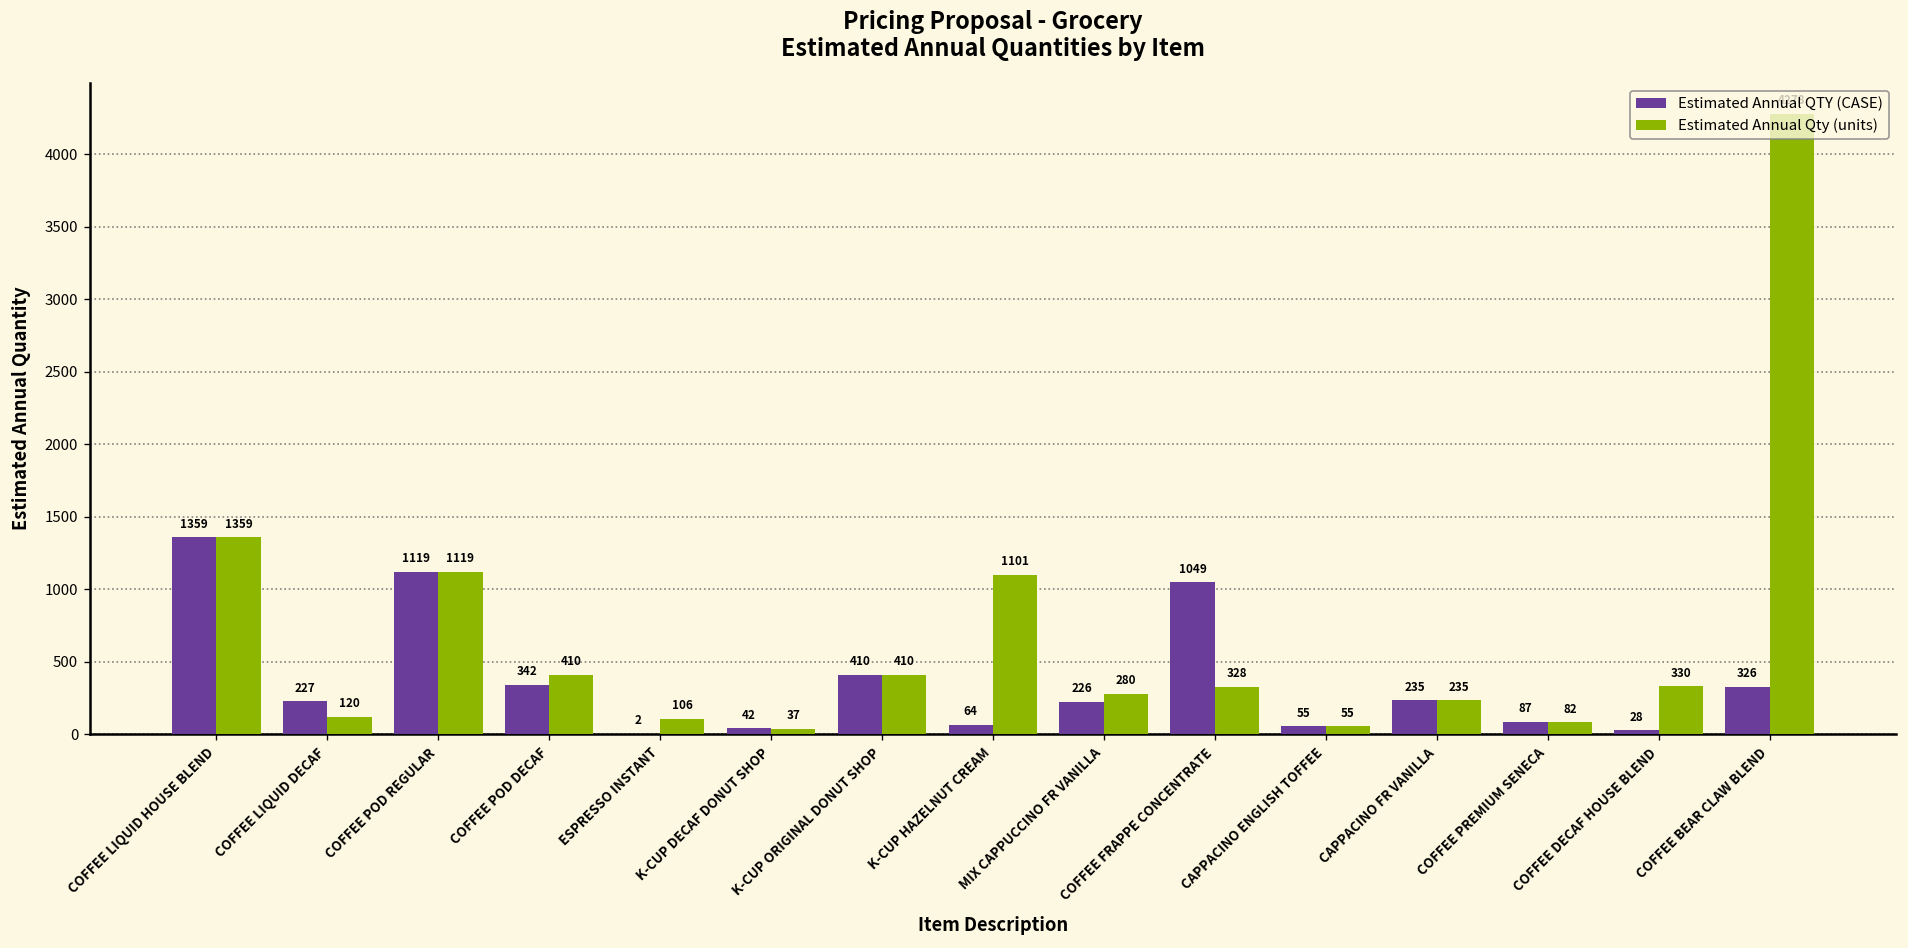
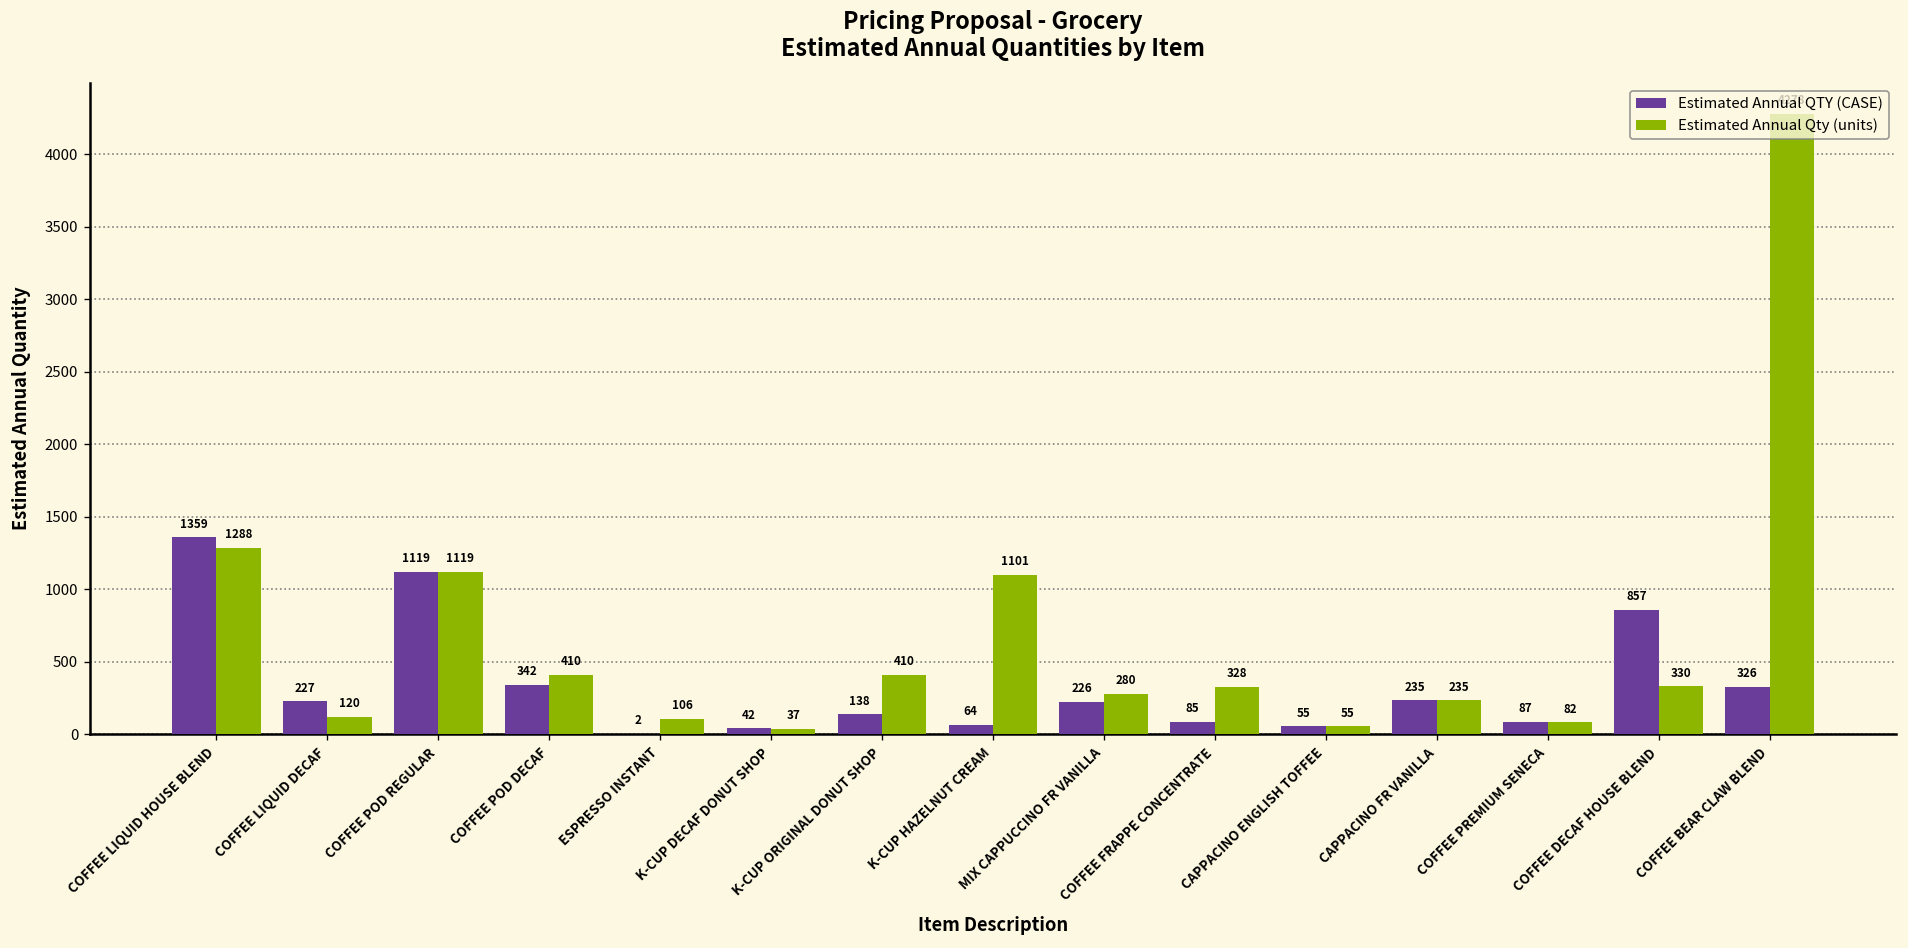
  {
    "Estimated Annual QTY (CASE)": {
      "COFFEE LIQUID HOUSE BLEND": 1359,
      "COFFEE LIQUID DECAF": 227,
      "COFFEE POD REGULAR": 1119,
      "COFFEE POD DECAF": 342,
      "ESPRESSO INSTANT": 2,
      "K-CUP DECAF DONUT SHOP": 42,
-     "K-CUP ORIGINAL DONUT SHOP": 410,
+     "K-CUP ORIGINAL DONUT SHOP": 138,
      "K-CUP HAZELNUT CREAM": 64,
      "MIX CAPPUCCINO FR VANILLA": 226,
-     "COFFEE FRAPPE CONCENTRATE": 1049,
+     "COFFEE FRAPPE CONCENTRATE": 85,
      "CAPPACINO ENGLISH TOFFEE": 55,
      "CAPPACINO FR VANILLA": 235,
      "COFFEE PREMIUM SENECA": 87,
-     "COFFEE DECAF HOUSE BLEND": 28,
+     "COFFEE DECAF HOUSE BLEND": 857,
      "COFFEE BEAR CLAW BLEND": 326
    },
    "Estimated Annual Qty (units)": {
-     "COFFEE LIQUID HOUSE BLEND": 1359,
+     "COFFEE LIQUID HOUSE BLEND": 1288,
      "COFFEE LIQUID DECAF": 120,
      "COFFEE POD REGULAR": 1119,
      "COFFEE POD DECAF": 410,
      "ESPRESSO INSTANT": 106,
      "K-CUP DECAF DONUT SHOP": 37,
      "K-CUP ORIGINAL DONUT SHOP": 410,
      "K-CUP HAZELNUT CREAM": 1101,
      "MIX CAPPUCCINO FR VANILLA": 280,
      "COFFEE FRAPPE CONCENTRATE": 328,
      "CAPPACINO ENGLISH TOFFEE": 55,
      "CAPPACINO FR VANILLA": 235,
      "COFFEE PREMIUM SENECA": 82,
      "COFFEE DECAF HOUSE BLEND": 330
    }
  }
